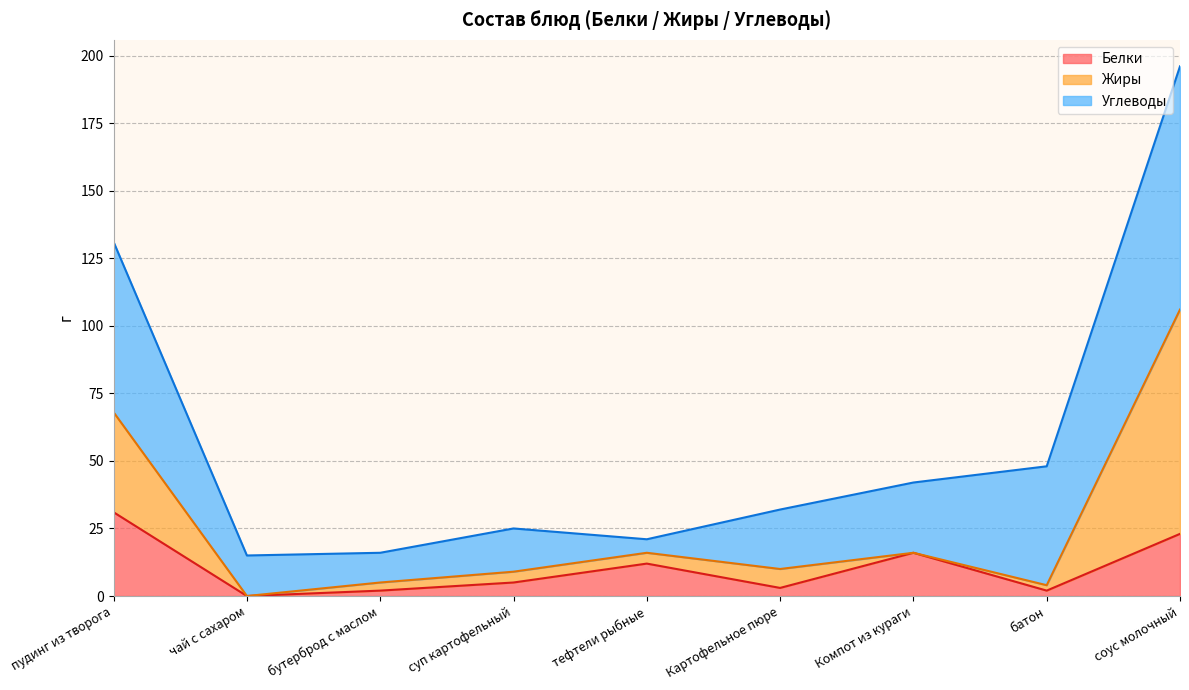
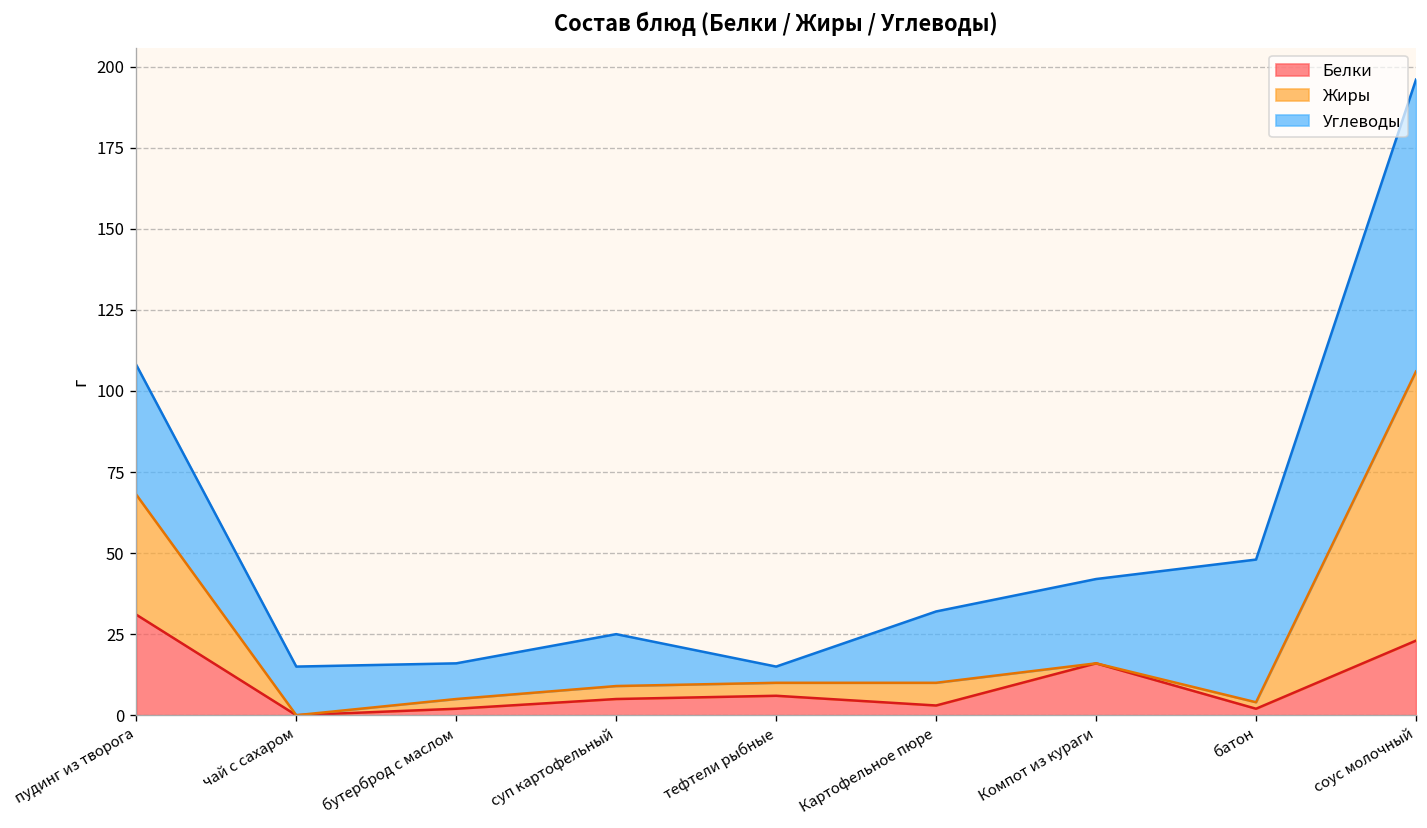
  {
    "Белки": {
      "пудинг из творога": 31,
      "бутерброд с маслом": 2,
      "суп картофельный": 5,
-     "тефтели рыбные": 12,
+     "тефтели рыбные": 6,
      "Картофельное пюре": 3,
      "батон": 2,
      "соус молочный": 23
    },
    "Жиры": {
      "пудинг из творога": 37,
      "бутерброд с маслом": 3,
      "суп картофельный": 4,
      "тефтели рыбные": 4,
      "Картофельное пюре": 7,
      "батон": 2,
      "соус молочный": 83
    },
    "Углеводы": {
-     "пудинг из творога": 63,
+     "пудинг из творога": 40,
      "чай с сахаром": 15,
      "бутерброд с маслом": 11,
      "суп картофельный": 16,
      "тефтели рыбные": 5,
      "Картофельное пюре": 22,
      "Компот из кураги": 26,
      "батон": 44,
      "соус молочный": 90
    }
  }
